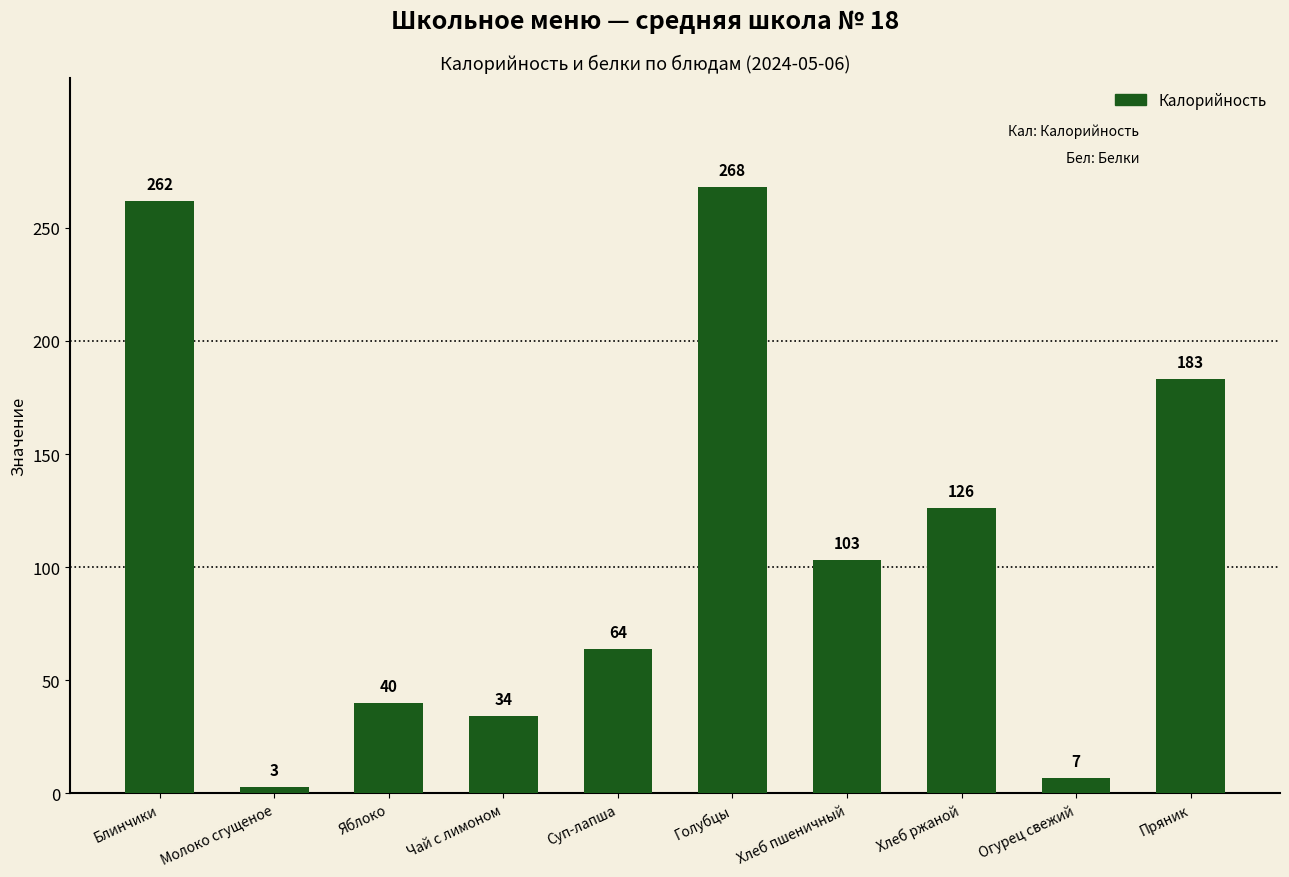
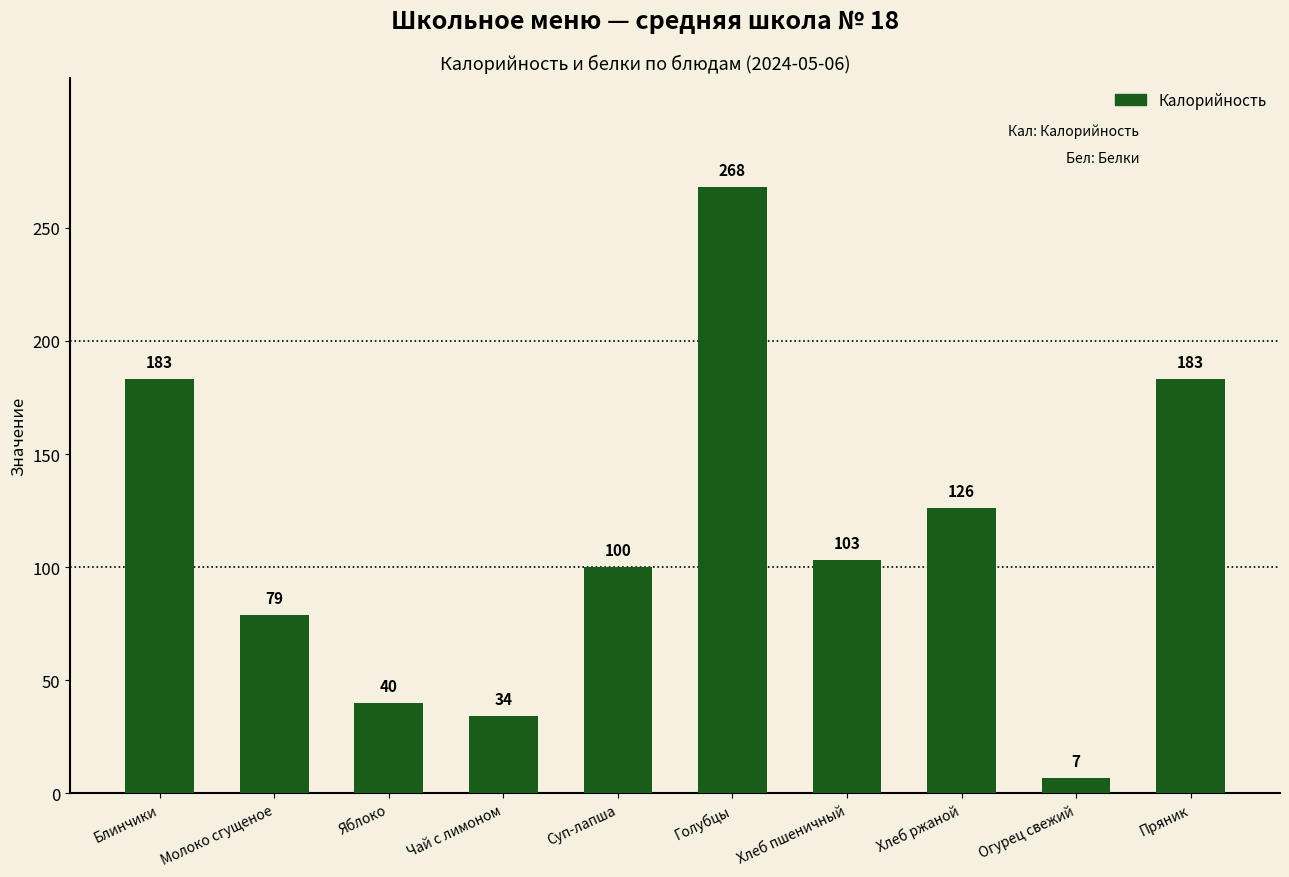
  {
-   "Блинчики": 262,
-   "Молоко сгущеное": 3,
+   "Блинчики": 183,
+   "Молоко сгущеное": 79,
    "Яблоко": 40,
    "Чай с лимоном": 34,
-   "Суп-лапша": 64,
+   "Суп-лапша": 100,
    "Голубцы": 268,
    "Хлеб пшеничный": 103,
    "Хлеб ржаной": 126,
    "Огурец свежий": 7,
    "Пряник": 183
  }
